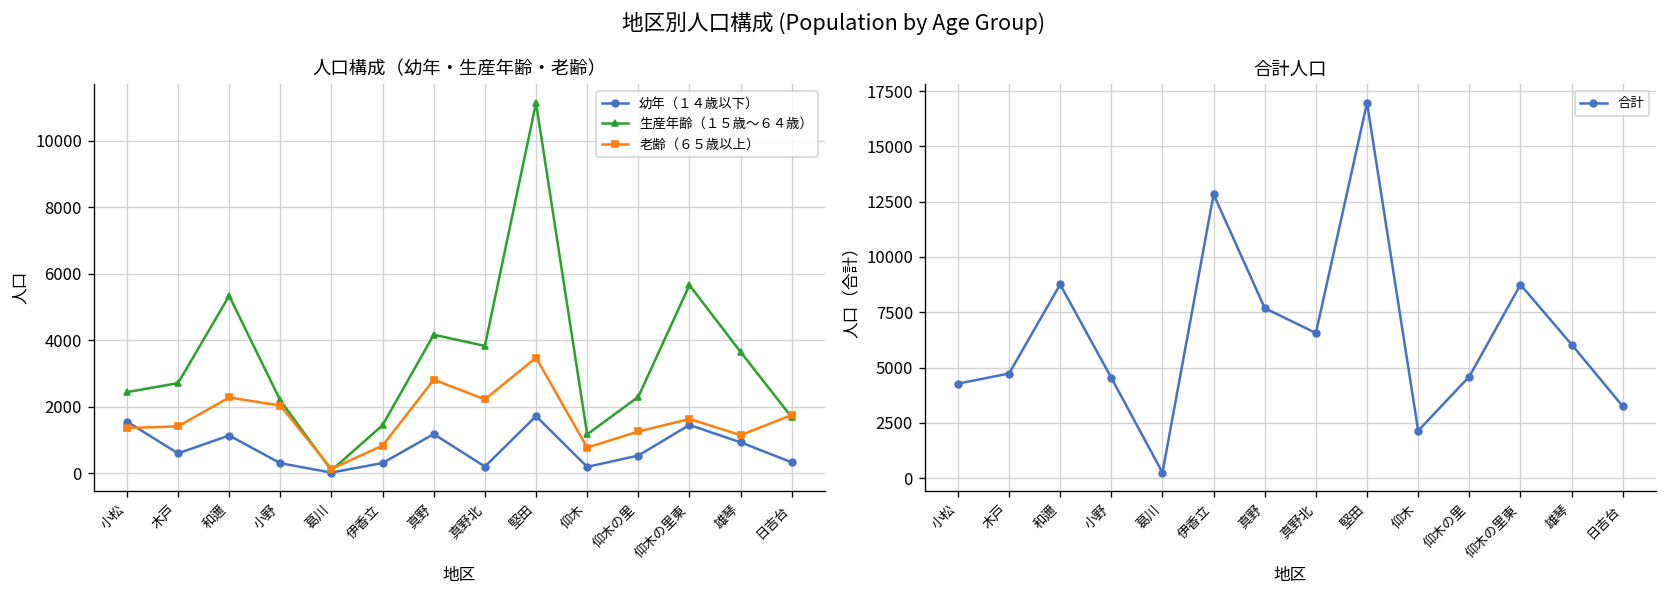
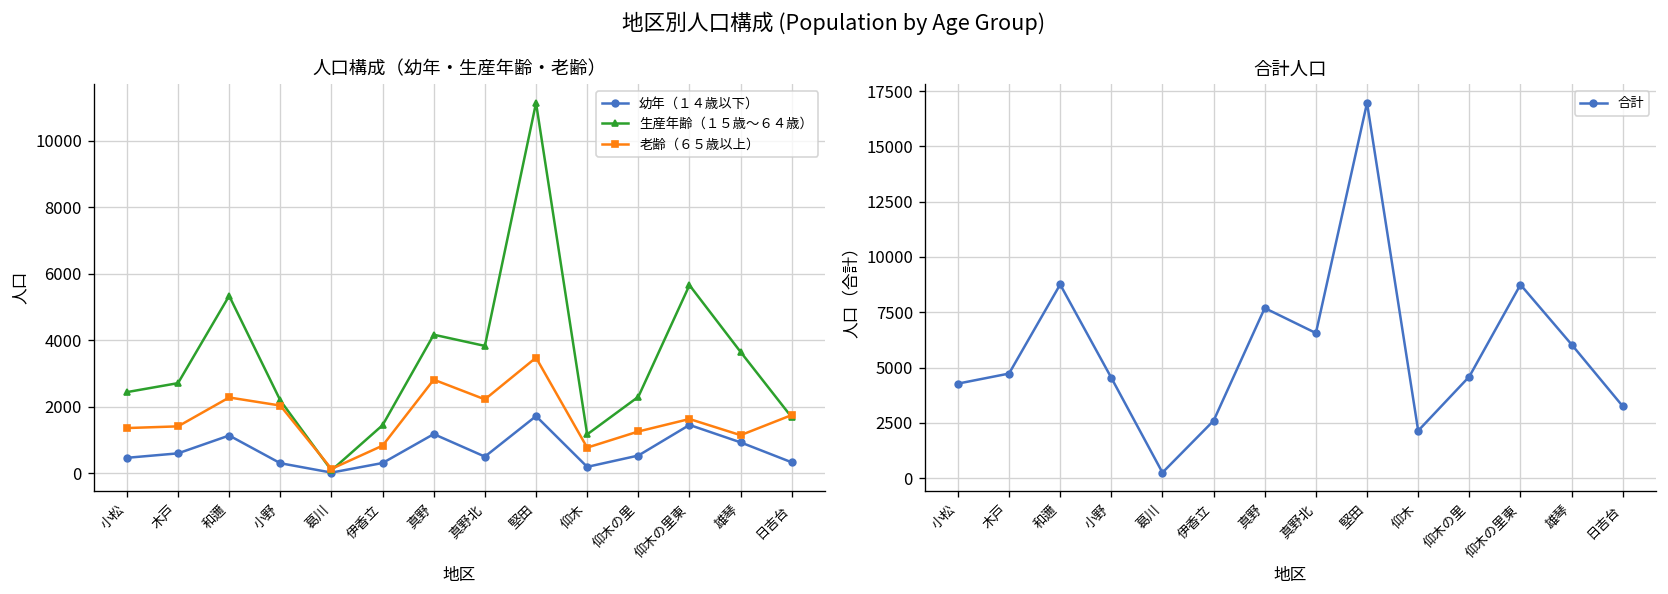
  {
    "人口構成（幼年・生産年齢・老齢）": {
      "幼年（１４歳以下）": {
-       "小松": 1600,
+       "小松": 500,
        "木戸": 600,
        "和邇": 1100,
        "小野": 300,
        "伊香立": 300,
        "真野": 1200,
-       "真野北": 200,
+       "真野北": 500,
        "堅田": 1700,
        "仰木": 200,
        "仰木の里": 500,
        "仰木の里東": 1500,
        "雄琴": 900,
        "日吉台": 300
      },
      "生産年齢（１５歳～６４歳）": {
        "小松": 2400,
        "木戸": 2700,
        "和邇": 5300,
        "小野": 2200,
        "伊香立": 1400,
        "真野": 4200,
        "真野北": 3800,
        "堅田": 11100,
        "仰木": 1200,
        "仰木の里": 2300,
        "仰木の里東": 5700,
        "雄琴": 3600
      },
      "老齢（６５歳以上）": {
        "小松": 1400,
        "木戸": 1400,
        "和邇": 2300,
        "小野": 2000,
        "伊香立": 800,
        "真野": 2800,
        "真野北": 2200,
        "堅田": 3500,
        "仰木": 800,
        "仰木の里": 1300,
        "仰木の里東": 1600,
        "雄琴": 1100
      }
    },
    "合計人口": {
      "小松": 4300,
      "木戸": 4700,
      "和邇": 8800,
      "小野": 4500,
      "葛川": 300,
-     "伊香立": 12800,
+     "伊香立": 2600,
      "真野": 7700,
      "真野北": 6600,
      "堅田": 17000,
      "仰木": 2100,
      "仰木の里": 4600,
      "仰木の里東": 8700,
      "雄琴": 6000,
      "日吉台": 3200
    }
  }
